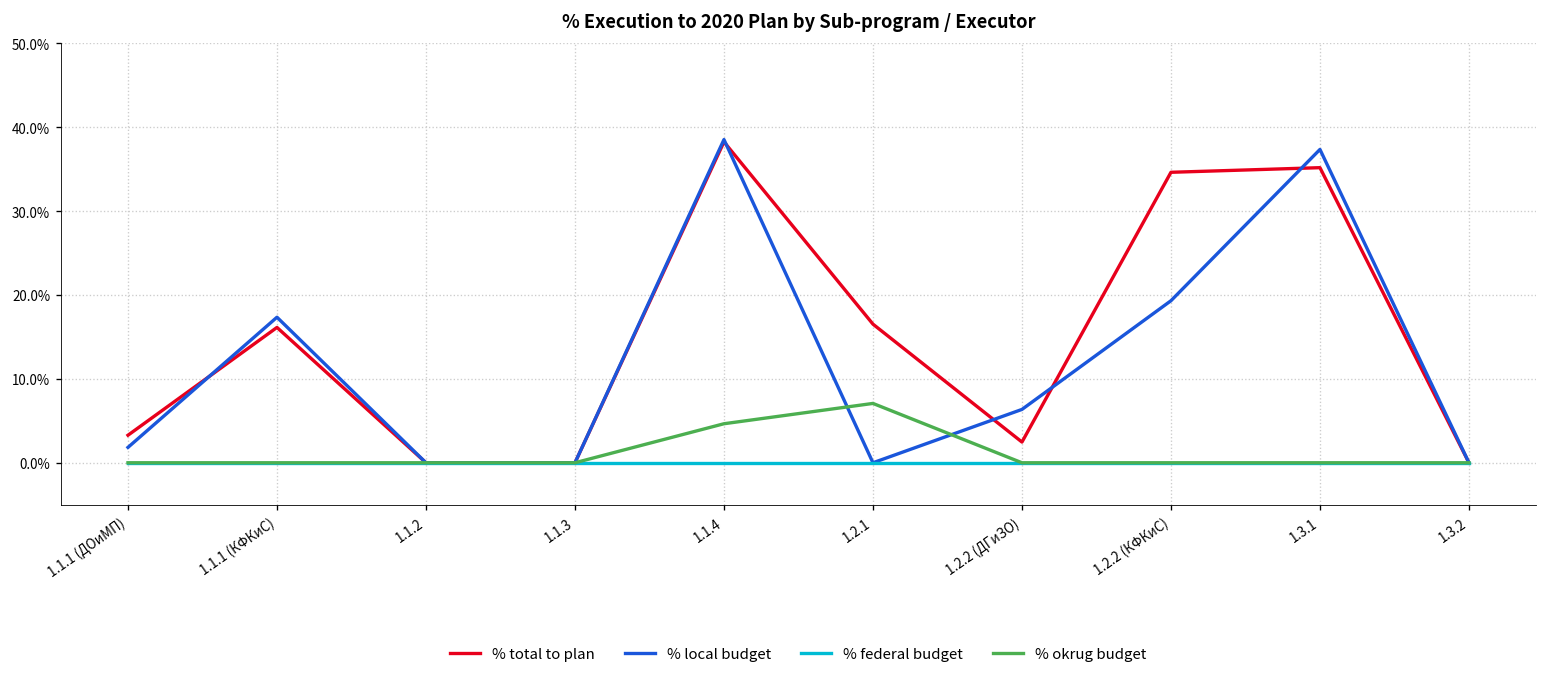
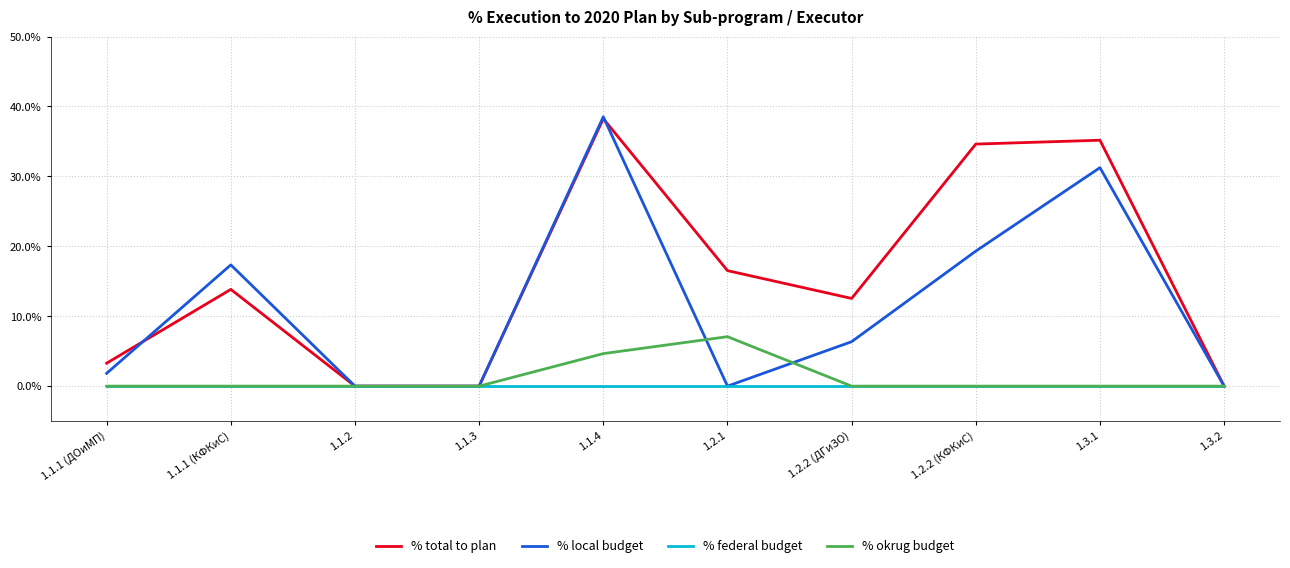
  {
    "% total to plan": {
      "1.1.1 (ДОиМП)": "3%",
-     "1.1.1 (КФКиС)": "16%",
+     "1.1.1 (КФКиС)": "14%",
      "1.2.1": "17%",
-     "1.2.2 (ДГиЗО)": "2%",
+     "1.2.2 (ДГиЗО)": "13%",
      "1.2.2 (КФКиС)": "35%",
      "1.3.1": "35%"
    },
    "% local budget": {
      "1.1.1 (ДОиМП)": "2%",
      "1.1.1 (КФКиС)": "17%",
      "1.2.2 (ДГиЗО)": "6%",
      "1.2.2 (КФКиС)": "19%",
-     "1.3.1": "37%"
+     "1.3.1": "31%"
    },
    "% federal budget": {
      "1.1.4": "0%"
    },
    "% okrug budget": {
      "1.1.4": "5%",
      "1.2.1": "7%"
    }
  }
